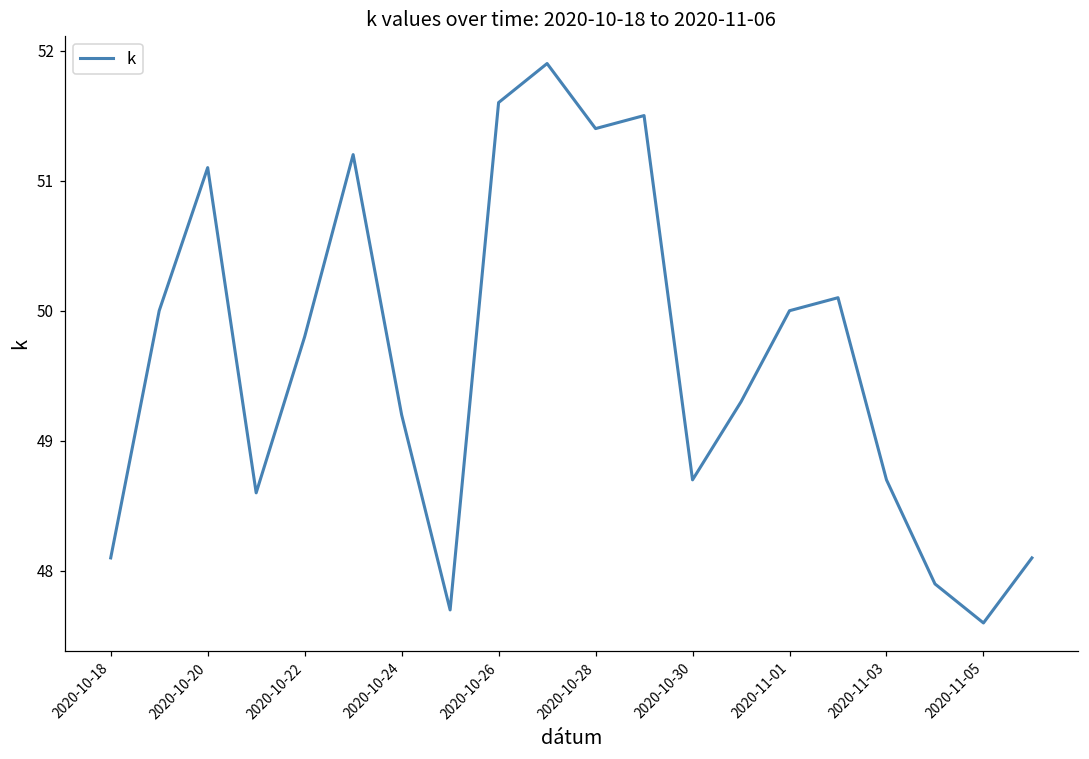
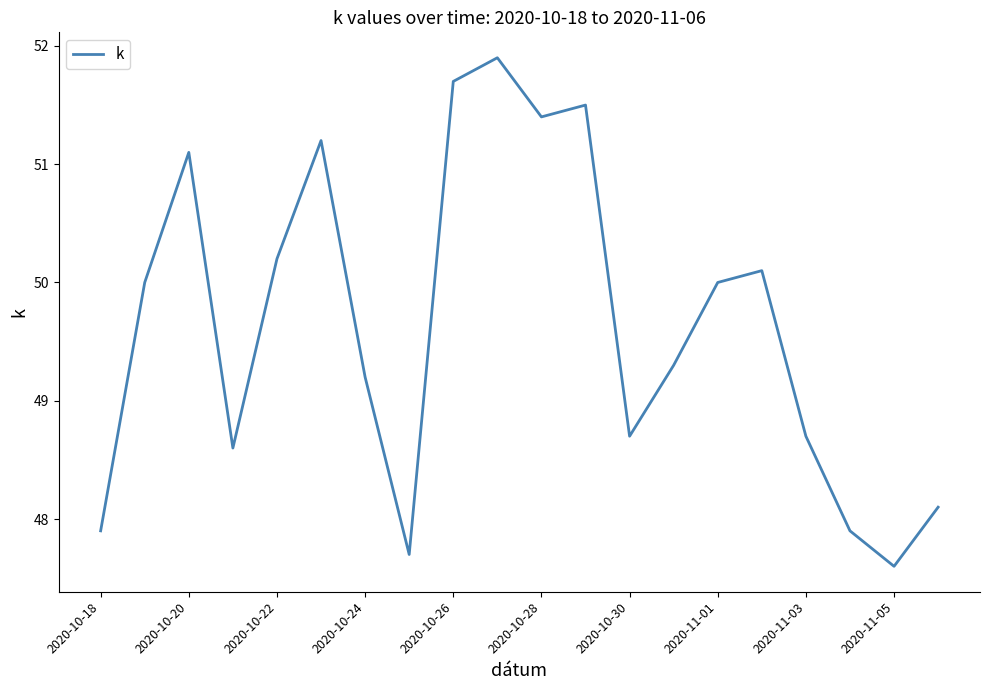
  {
-   "2020-10-18": 48.1,
+   "2020-10-18": 47.9,
    "2020-10-20": 51.1,
-   "2020-10-22": 49.8,
+   "2020-10-22": 50.2,
    "2020-10-24": 49.2,
-   "2020-10-26": 51.6,
+   "2020-10-26": 51.7,
    "2020-10-28": 51.4,
    "2020-10-30": 48.7,
    "2020-11-01": 50.0,
    "2020-11-03": 48.7,
    "2020-11-05": 47.6
  }
